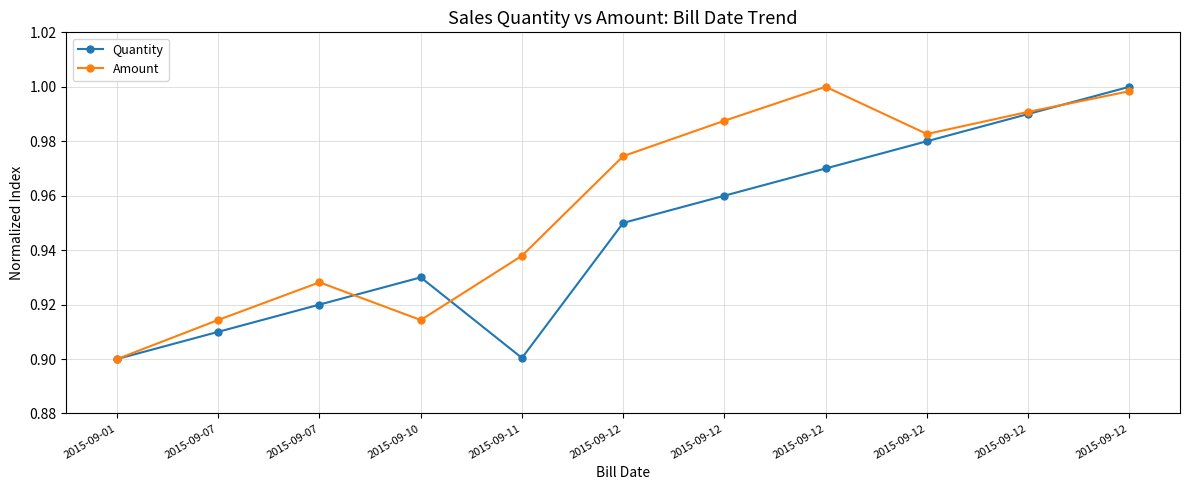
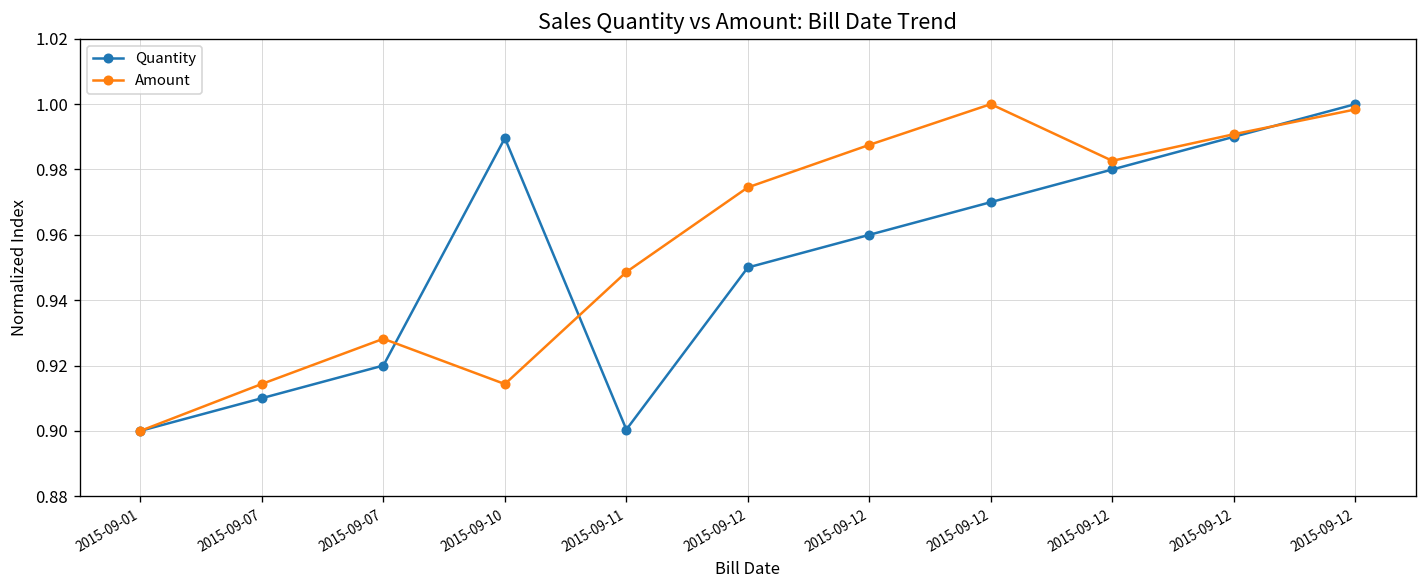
  {
    "Quantity": {
-     "2015-09-10": 0.930,
+     "2015-09-10": 0.990,
      "2015-09-11": 0.900
    },
    "Amount": {
      "2015-09-10": 0.914,
-     "2015-09-11": 0.938
+     "2015-09-11": 0.949
    }
  }
